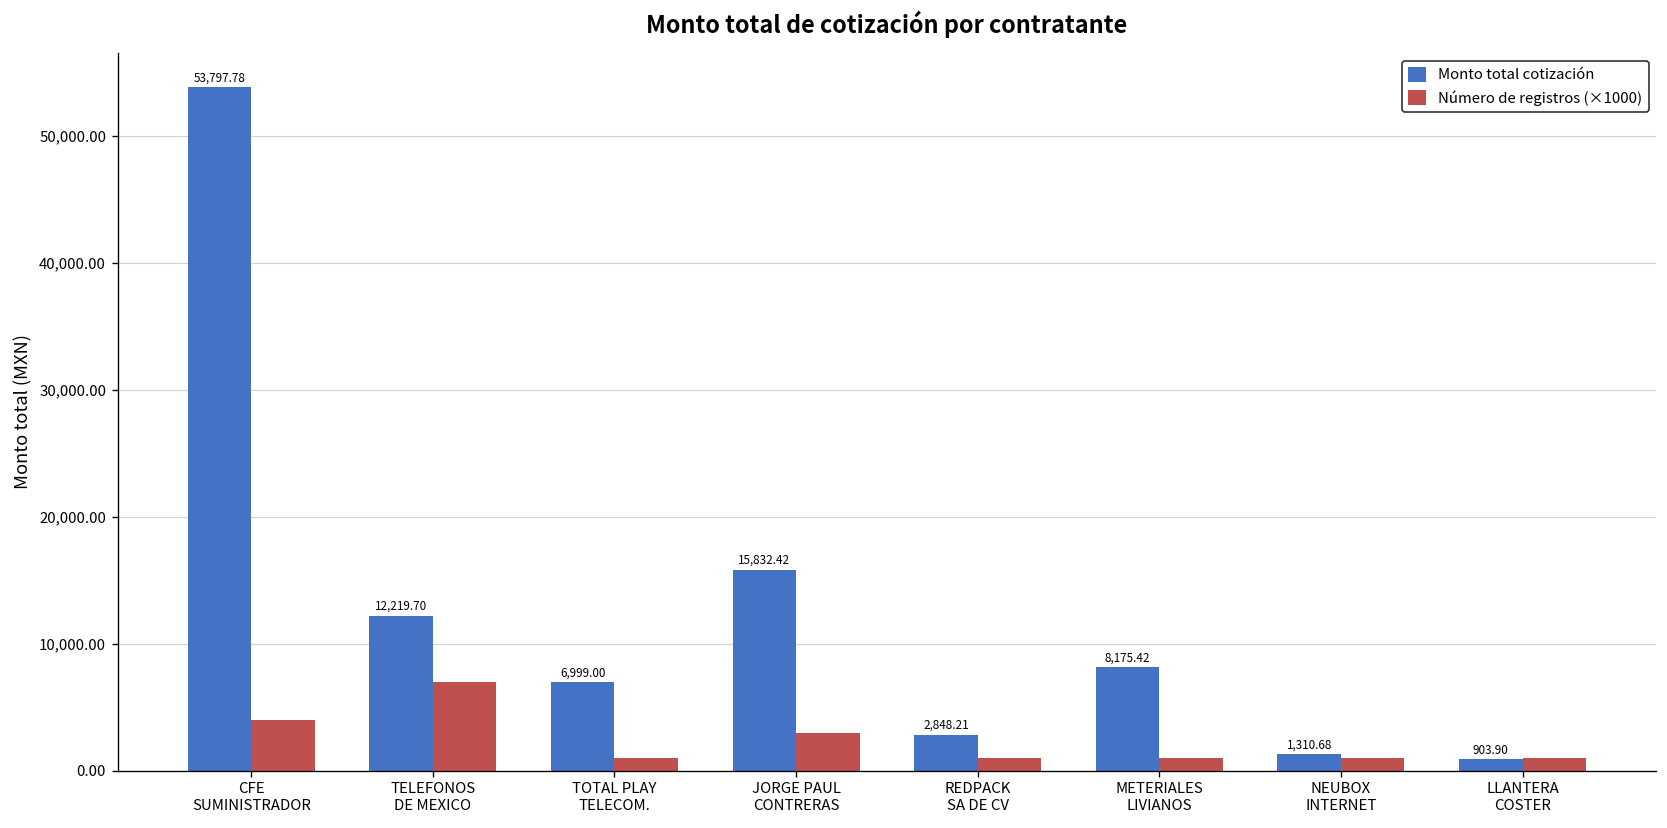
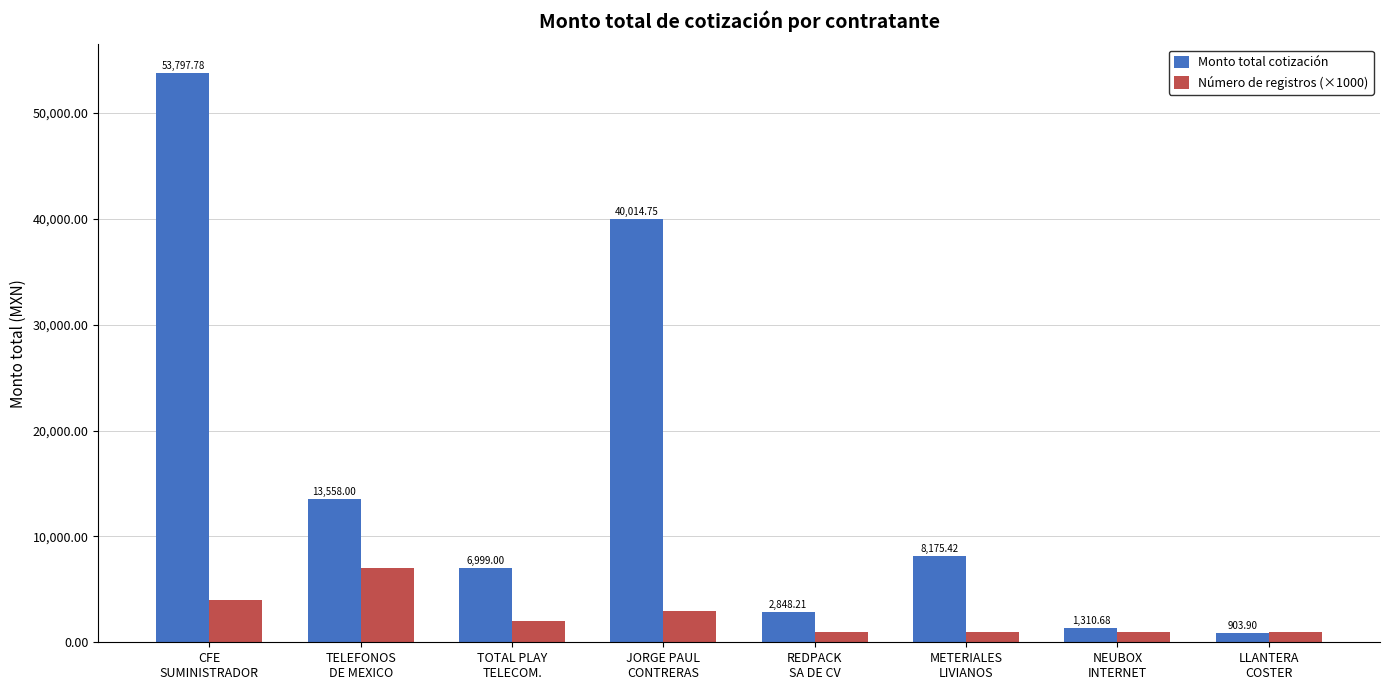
  {
    "Monto total cotización": {
      "CFE SUMINISTRADOR": "53,797.78",
-     "TELEFONOS DE MEXICO": "12,219.70",
+     "TELEFONOS DE MEXICO": "13,558.00",
      "TOTAL PLAY TELECOM.": "6,999.00",
-     "JORGE PAUL CONTRERAS": "15,832.42",
+     "JORGE PAUL CONTRERAS": "40,014.75",
      "REDPACK SA DE CV": "2,848.21",
      "METERIALES LIVIANOS": "8,175.42",
      "NEUBOX INTERNET": "1,310.68",
      "LLANTERA COSTER": "903.90"
    },
    "Número de registros (×1000)": {
      "CFE SUMINISTRADOR": "4,000",
      "TELEFONOS DE MEXICO": "7,000",
-     "TOTAL PLAY TELECOM.": "1,000",
+     "TOTAL PLAY TELECOM.": "2,000",
      "JORGE PAUL CONTRERAS": "3,000",
      "REDPACK SA DE CV": "1,000",
      "METERIALES LIVIANOS": "1,000",
      "NEUBOX INTERNET": "1,000",
      "LLANTERA COSTER": "1,000"
    }
  }
